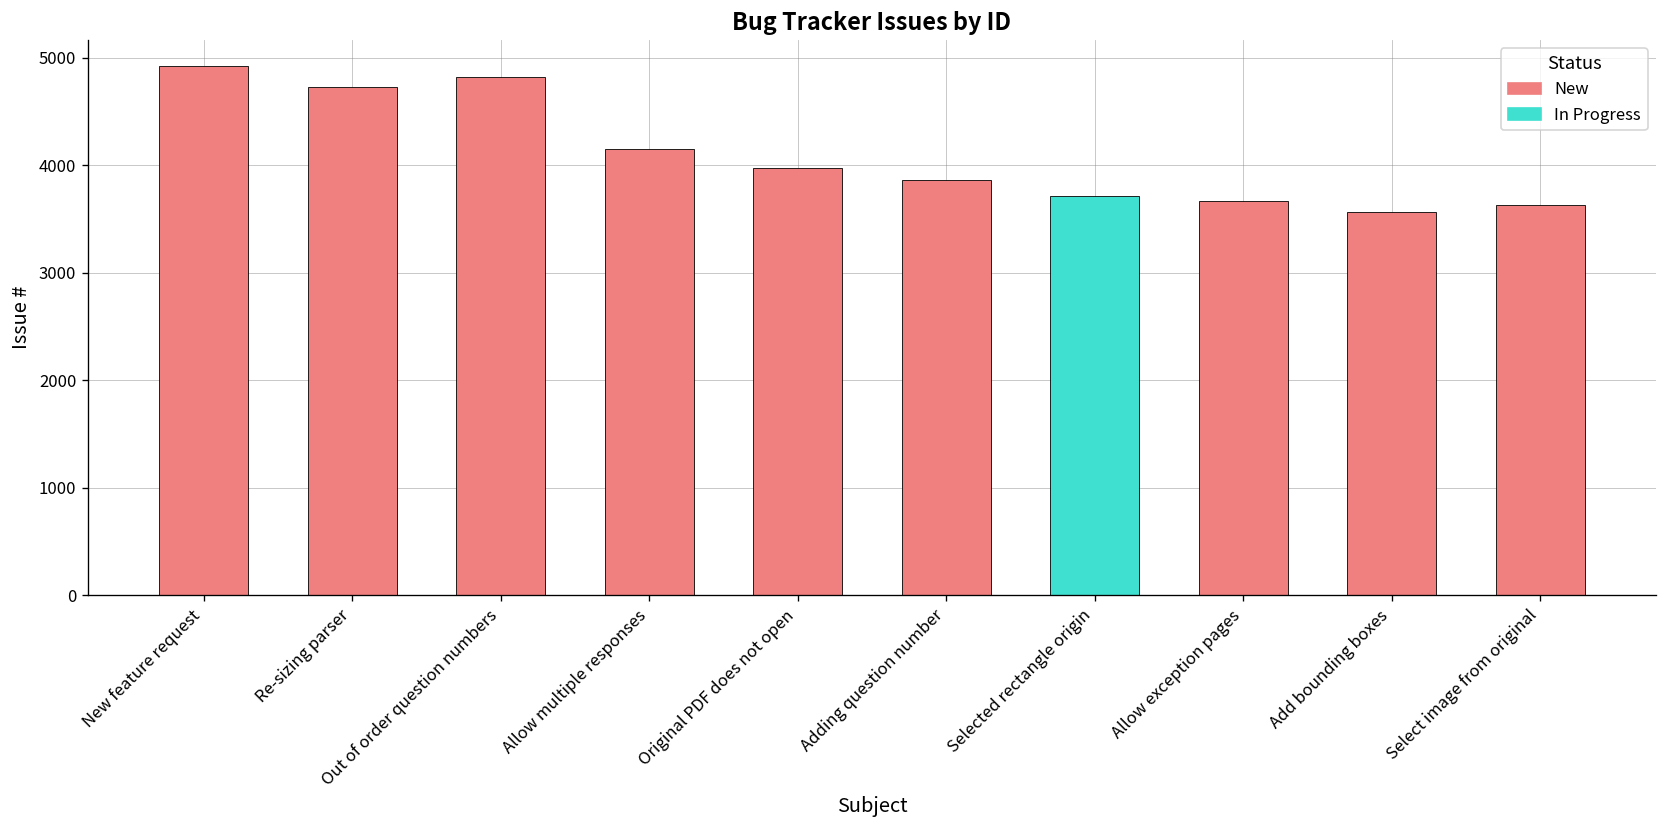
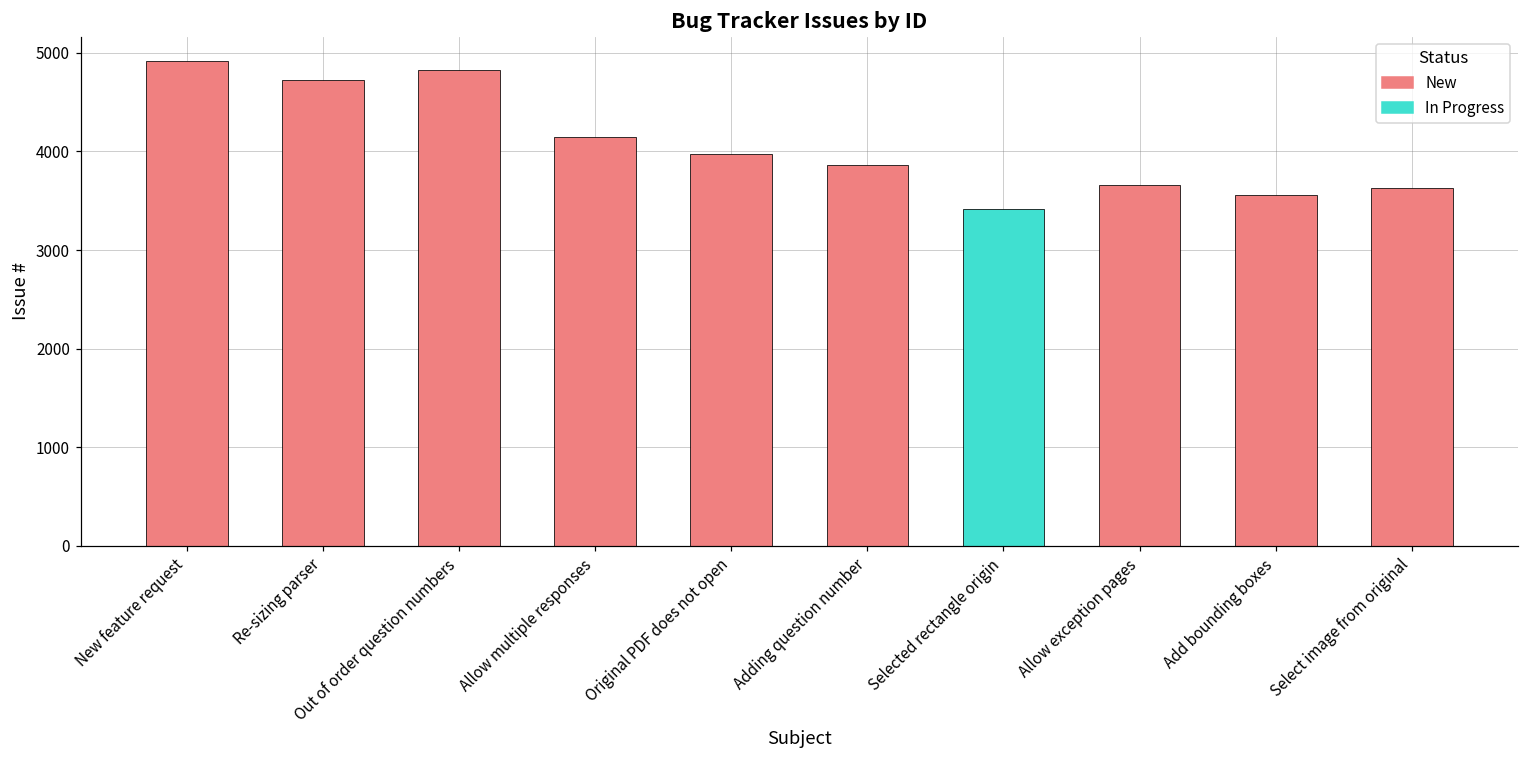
  {
    "New feature request": 4900,
    "Re-sizing parser": 4700,
    "Out of order question numbers": 4800,
    "Allow multiple responses": 4100,
    "Original PDF does not open": 4000,
    "Adding question number": 3900,
-   "Selected rectangle origin": 3700,
+   "Selected rectangle origin": 3400,
    "Allow exception pages": 3700,
    "Add bounding boxes": 3600,
    "Select image from original": 3600
  }
